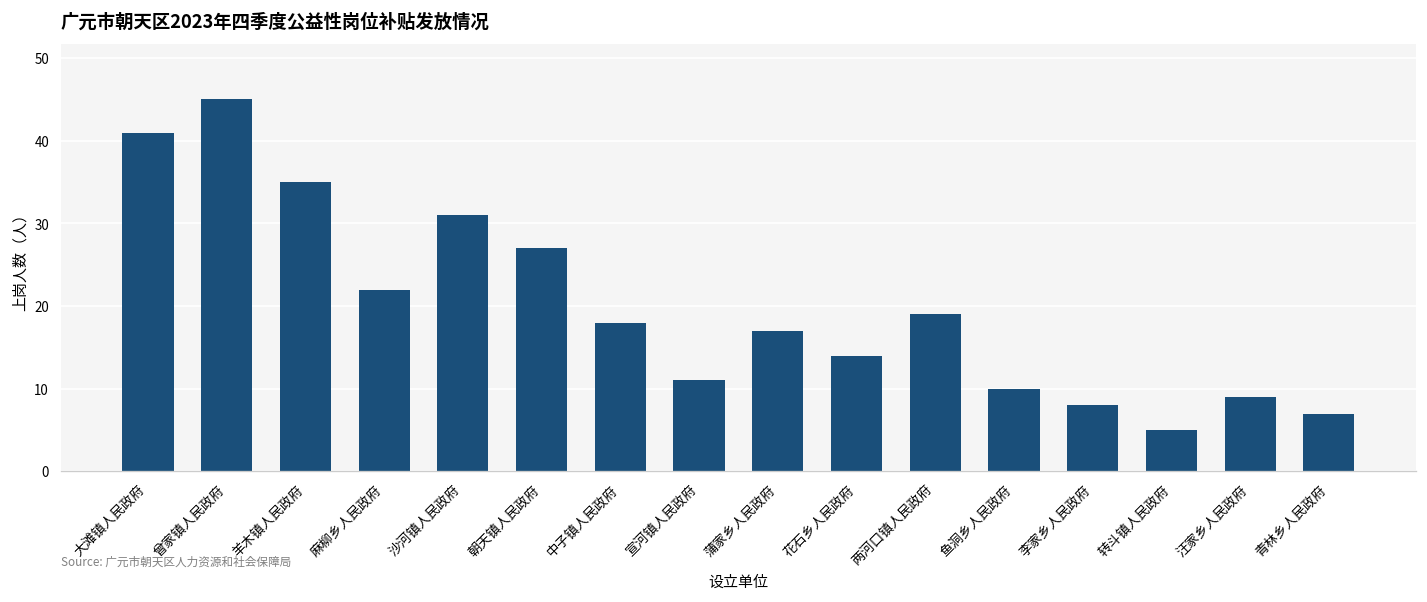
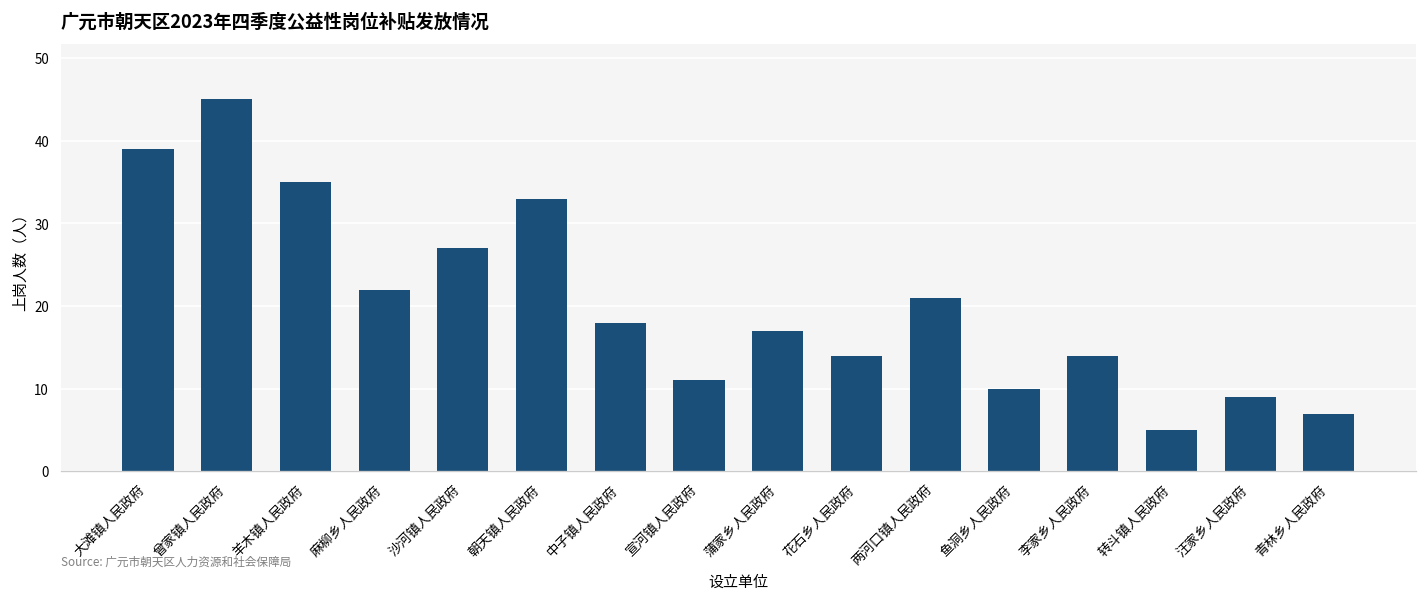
  {
-   "大滩镇人民政府": 41,
+   "大滩镇人民政府": 39,
    "曾家镇人民政府": 45,
    "羊木镇人民政府": 35,
    "麻柳乡人民政府": 22,
-   "沙河镇人民政府": 31,
-   "朝天镇人民政府": 27,
+   "沙河镇人民政府": 27,
+   "朝天镇人民政府": 33,
    "中子镇人民政府": 18,
    "宣河镇人民政府": 11,
    "蒲家乡人民政府": 17,
    "花石乡人民政府": 14,
-   "两河口镇人民政府": 19,
+   "两河口镇人民政府": 21,
    "鱼洞乡人民政府": 10,
-   "李家乡人民政府": 8,
+   "李家乡人民政府": 14,
    "转斗镇人民政府": 5,
    "汪家乡人民政府": 9,
    "青林乡人民政府": 7
  }
